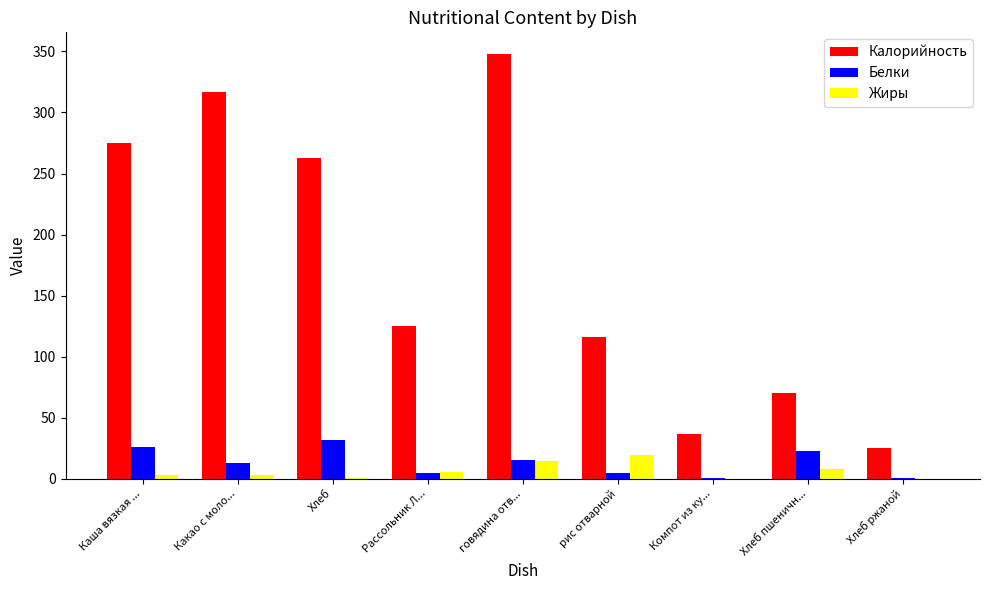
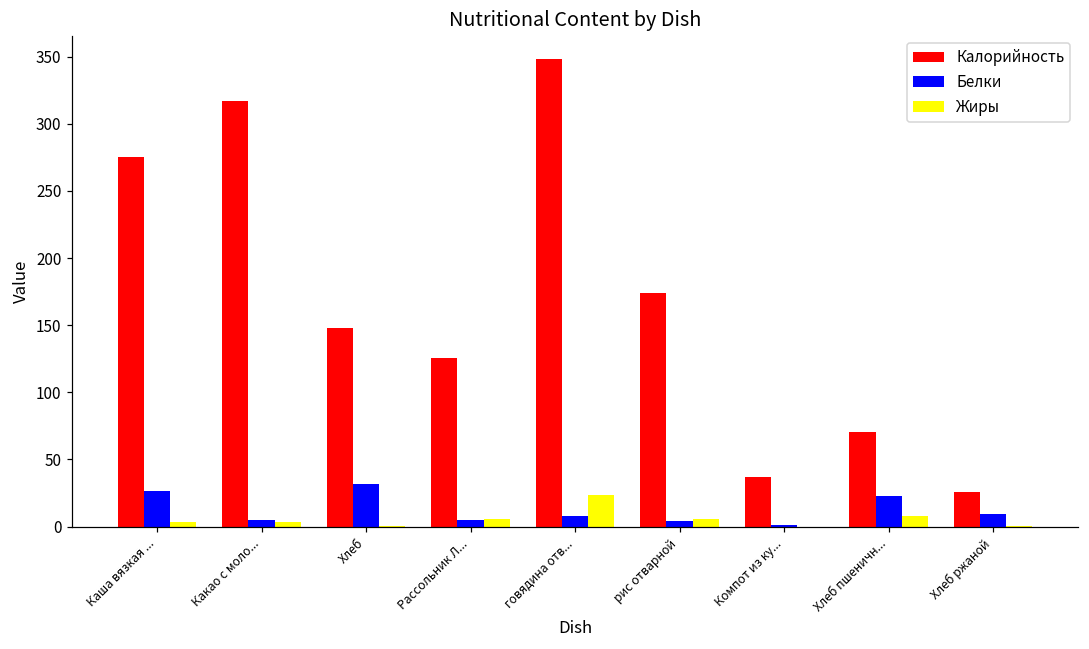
  {
    "Калорийность": {
      "Каша вязкая ...": 275,
      "Какао с моло...": 317,
-     "Хлеб": 263,
+     "Хлеб": 148,
      "Рассольник Л...": 126,
      "говядина отв...": 348,
-     "рис отварной": 116,
+     "рис отварной": 174,
      "Компот из ку...": 37,
      "Хлеб пшеничн...": 70,
      "Хлеб ржаной": 26
    },
    "Белки": {
      "Каша вязкая ...": 26,
-     "Какао с моло...": 13,
+     "Какао с моло...": 5,
      "Хлеб": 32,
      "Рассольник Л...": 5,
-     "говядина отв...": 15,
+     "говядина отв...": 8,
      "рис отварной": 5,
      "Хлеб пшеничн...": 23,
-     "Хлеб ржаной": 1
+     "Хлеб ржаной": 10
    },
    "Жиры": {
      "Каша вязкая ...": 4,
      "Какао с моло...": 4,
      "Рассольник Л...": 6,
-     "говядина отв...": 15,
-     "рис отварной": 19,
+     "говядина отв...": 23,
+     "рис отварной": 6,
      "Хлеб пшеничн...": 8
    }
  }
